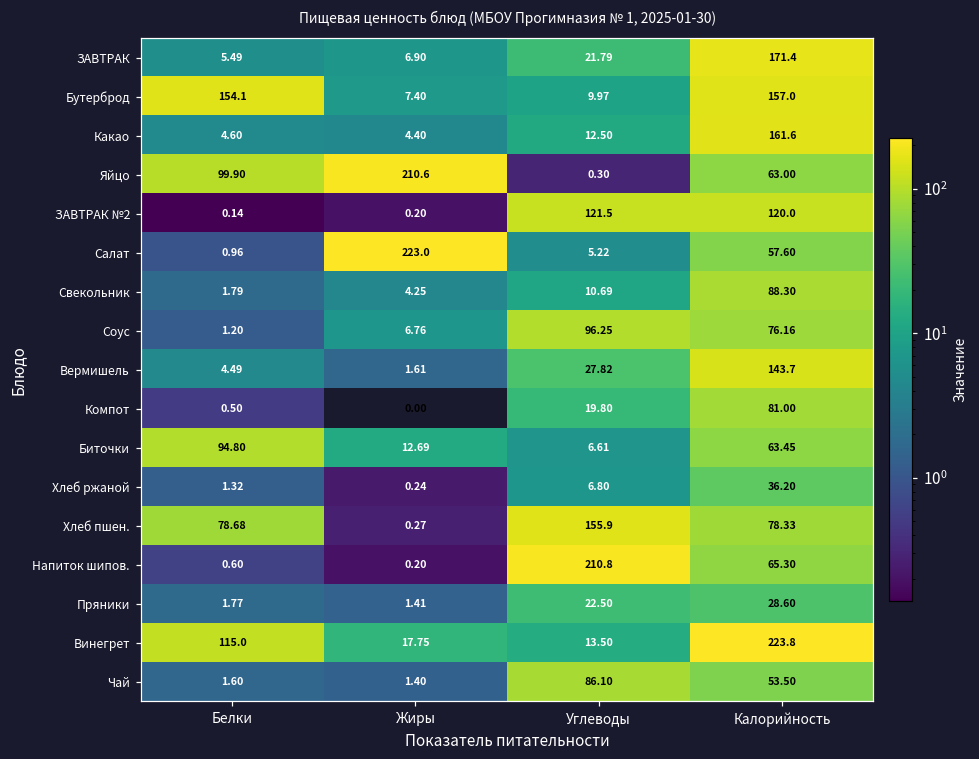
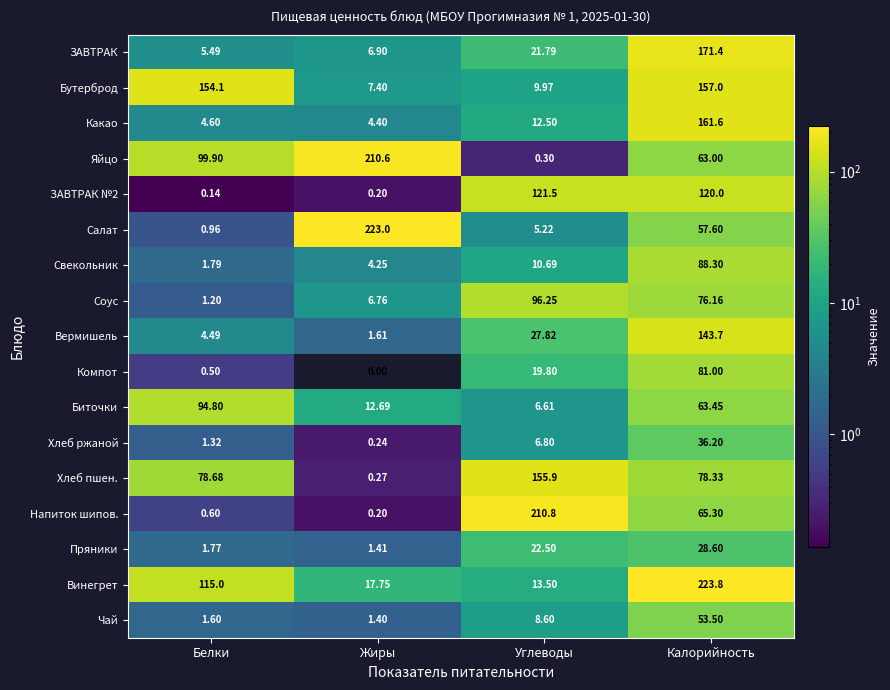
  {
    "ЗАВТРАК": {
      "Белки": 5.49,
      "Жиры": 6.90,
      "Углеводы": 21.79,
      "Калорийность": 171.4
    },
    "Бутерброд": {
      "Белки": 154.1,
      "Жиры": 7.40,
      "Углеводы": 9.97,
      "Калорийность": 157.0
    },
    "Какао": {
      "Белки": 4.60,
      "Жиры": 4.40,
      "Углеводы": 12.50,
      "Калорийность": 161.6
    },
    "Яйцо": {
      "Белки": 99.90,
      "Жиры": 210.6,
      "Углеводы": 0.30,
      "Калорийность": 63.00
    },
    "ЗАВТРАК №2": {
      "Белки": 0.14,
      "Жиры": 0.20,
      "Углеводы": 121.5,
      "Калорийность": 120.0
    },
    "Салат": {
      "Белки": 0.96,
      "Жиры": 223.0,
      "Углеводы": 5.22,
      "Калорийность": 57.60
    },
    "Свекольник": {
      "Белки": 1.79,
      "Жиры": 4.25,
      "Углеводы": 10.69,
      "Калорийность": 88.30
    },
    "Соус": {
      "Белки": 1.20,
      "Жиры": 6.76,
      "Углеводы": 96.25,
      "Калорийность": 76.16
    },
    "Вермишель": {
      "Белки": 4.49,
      "Жиры": 1.61,
      "Углеводы": 27.82,
      "Калорийность": 143.7
    },
    "Компот": {
      "Белки": 0.50,
      "Углеводы": 19.80,
      "Калорийность": 81.00
    },
    "Биточки": {
      "Белки": 94.80,
      "Жиры": 12.69,
      "Углеводы": 6.61,
      "Калорийность": 63.45
    },
    "Хлеб ржаной": {
      "Белки": 1.32,
      "Жиры": 0.24,
      "Углеводы": 6.80,
      "Калорийность": 36.20
    },
    "Хлеб пшен.": {
      "Белки": 78.68,
      "Жиры": 0.27,
      "Углеводы": 155.9,
      "Калорийность": 78.33
    },
    "Напиток шипов.": {
      "Белки": 0.60,
      "Жиры": 0.20,
      "Углеводы": 210.8,
      "Калорийность": 65.30
    },
    "Пряники": {
      "Белки": 1.77,
      "Жиры": 1.41,
      "Углеводы": 22.50,
      "Калорийность": 28.60
    },
    "Винегрет": {
      "Белки": 115.0,
      "Жиры": 17.75,
      "Углеводы": 13.50,
      "Калорийность": 223.8
    },
    "Чай": {
      "Белки": 1.60,
      "Жиры": 1.40,
-     "Углеводы": 86.10,
+     "Углеводы": 8.60,
      "Калорийность": 53.50
    }
  }
